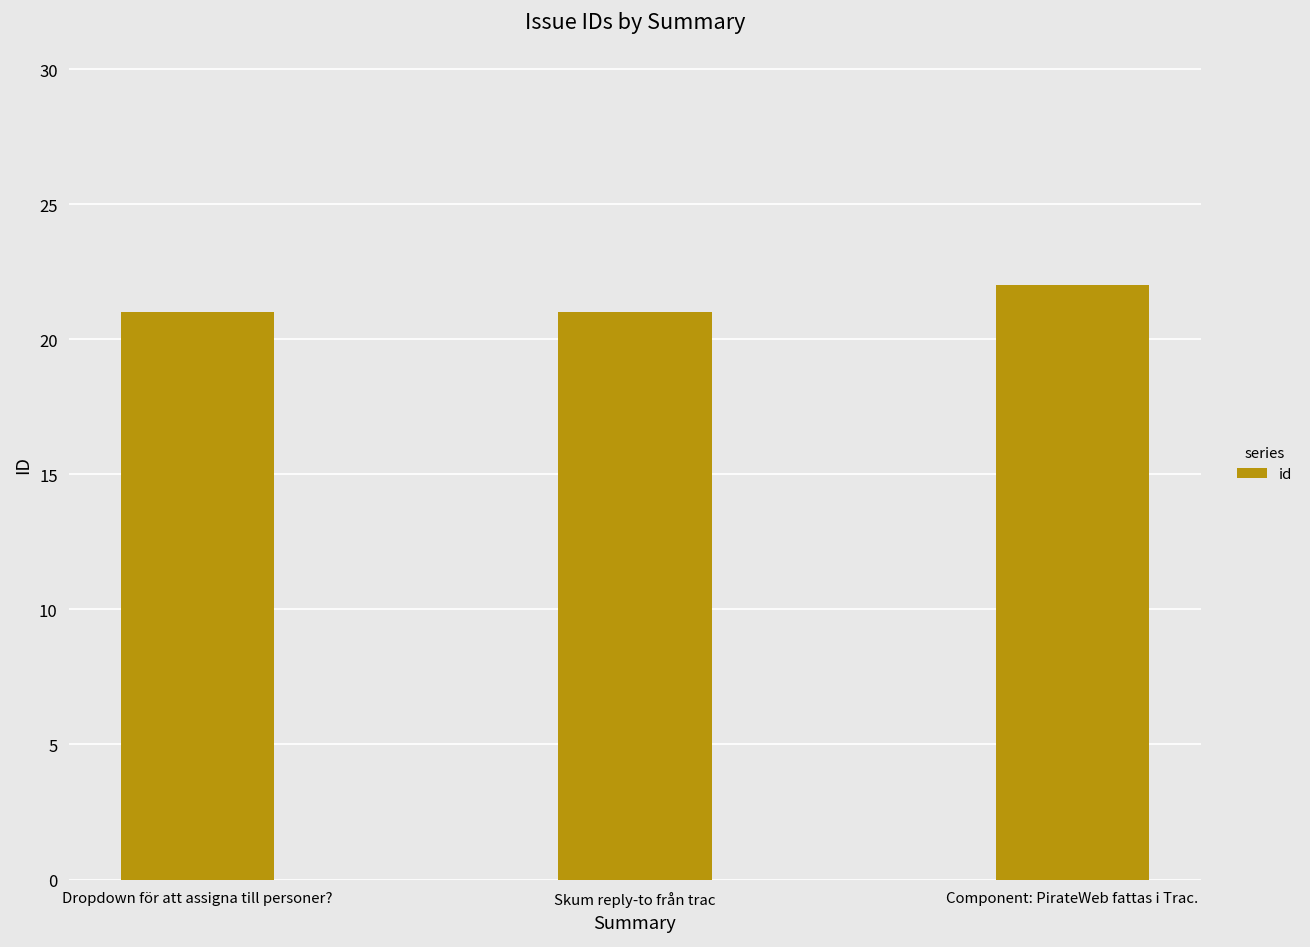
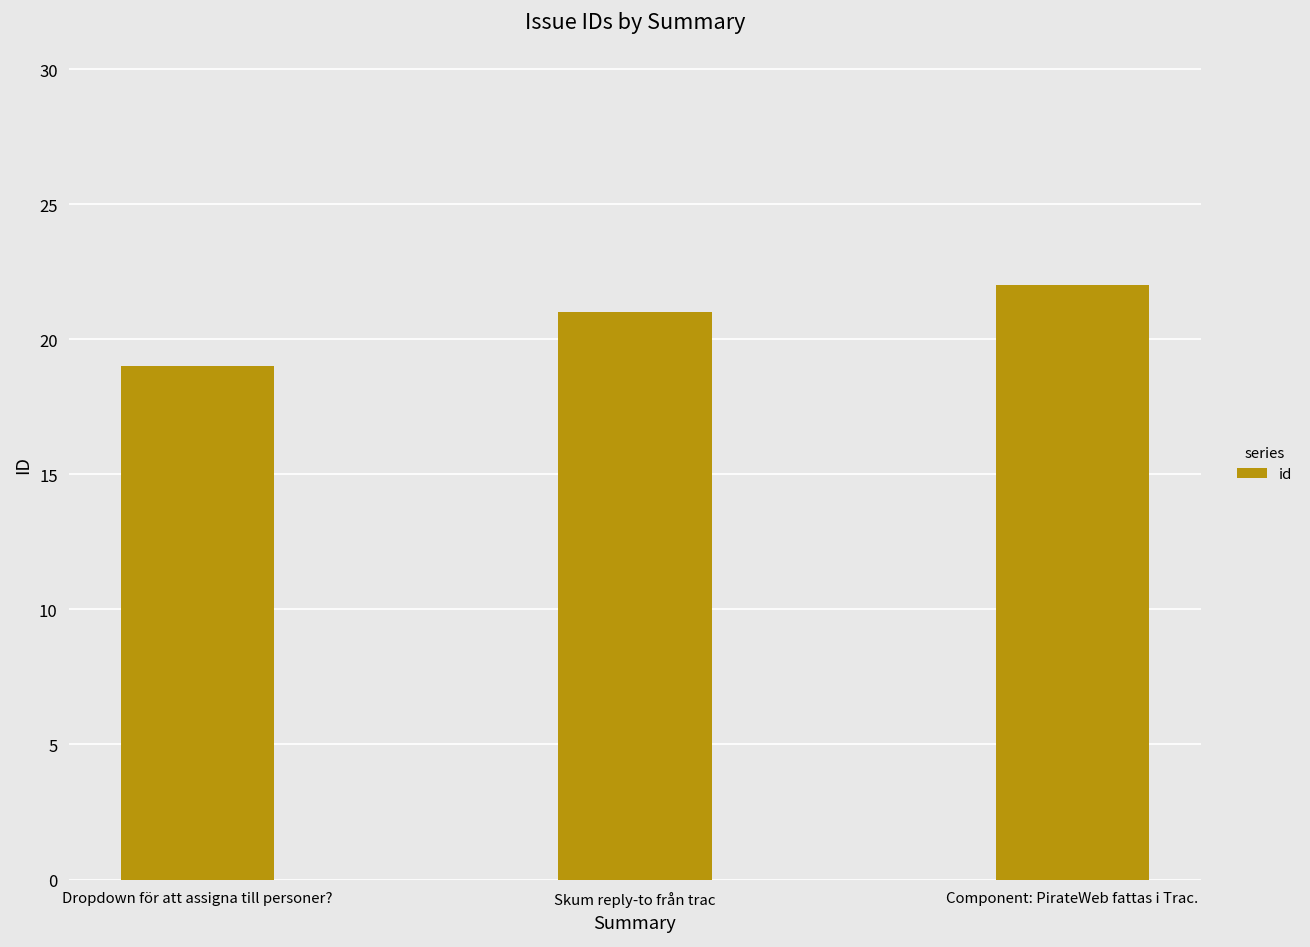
  {
-   "Dropdown för att assigna till personer?": 21,
+   "Dropdown för att assigna till personer?": 19,
    "Skum reply-to från trac": 21,
    "Component: PirateWeb fattas i Trac.": 22
  }
